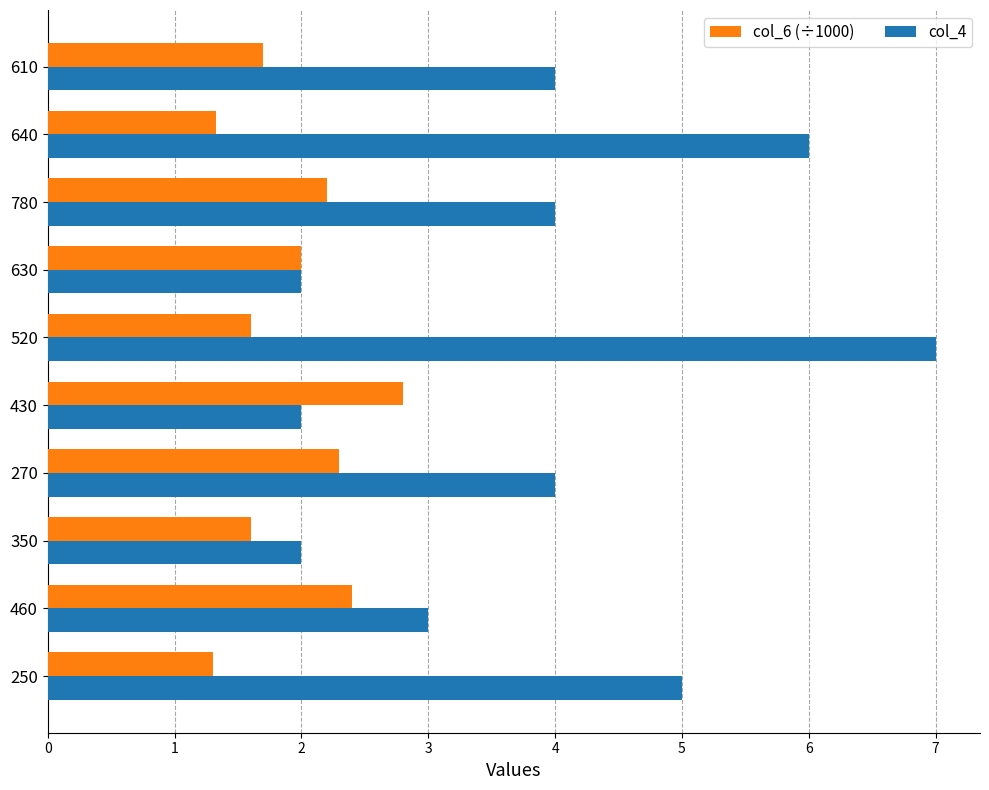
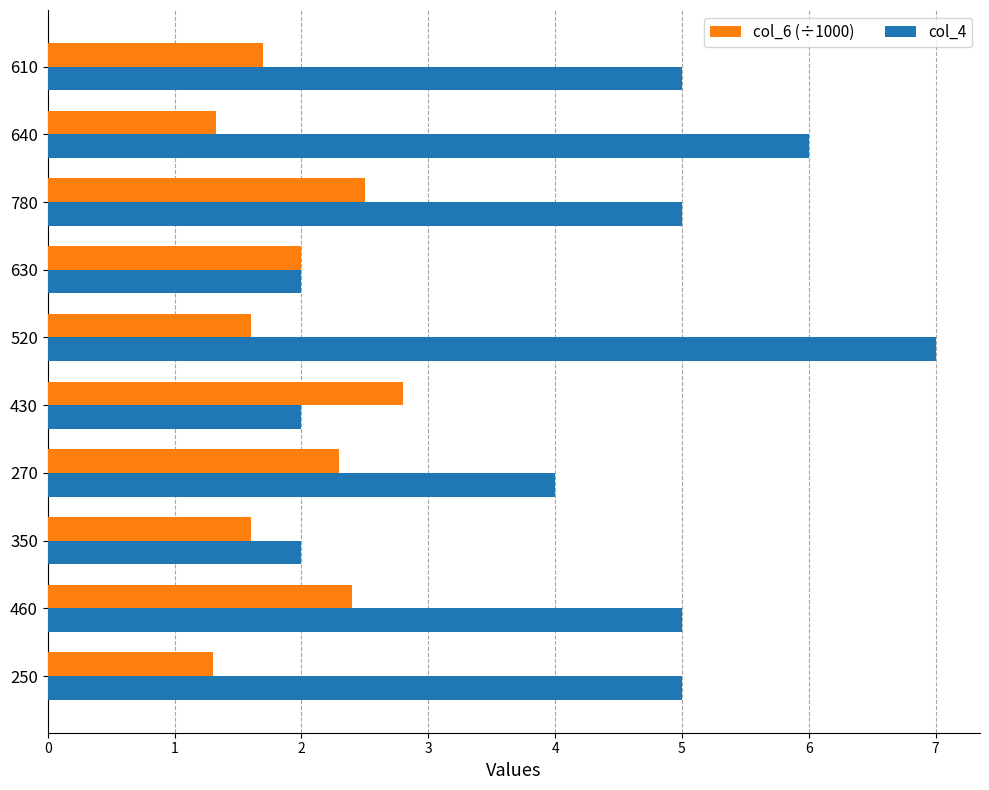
  {
    "col_6 (÷1000)": {
      "610": 1.70,
      "640": 1.33,
-     "780": 2.20,
+     "780": 2.50,
      "630": 2.00,
      "520": 1.60,
      "430": 2.80,
      "270": 2.30,
      "350": 1.60,
      "460": 2.40,
      "250": 1.30
    },
    "col_4": {
-     "610": 4,
+     "610": 5,
      "640": 6,
-     "780": 4,
+     "780": 5,
      "630": 2,
      "520": 7,
      "430": 2,
      "270": 4,
      "350": 2,
-     "460": 3,
+     "460": 5,
      "250": 5
    }
  }
